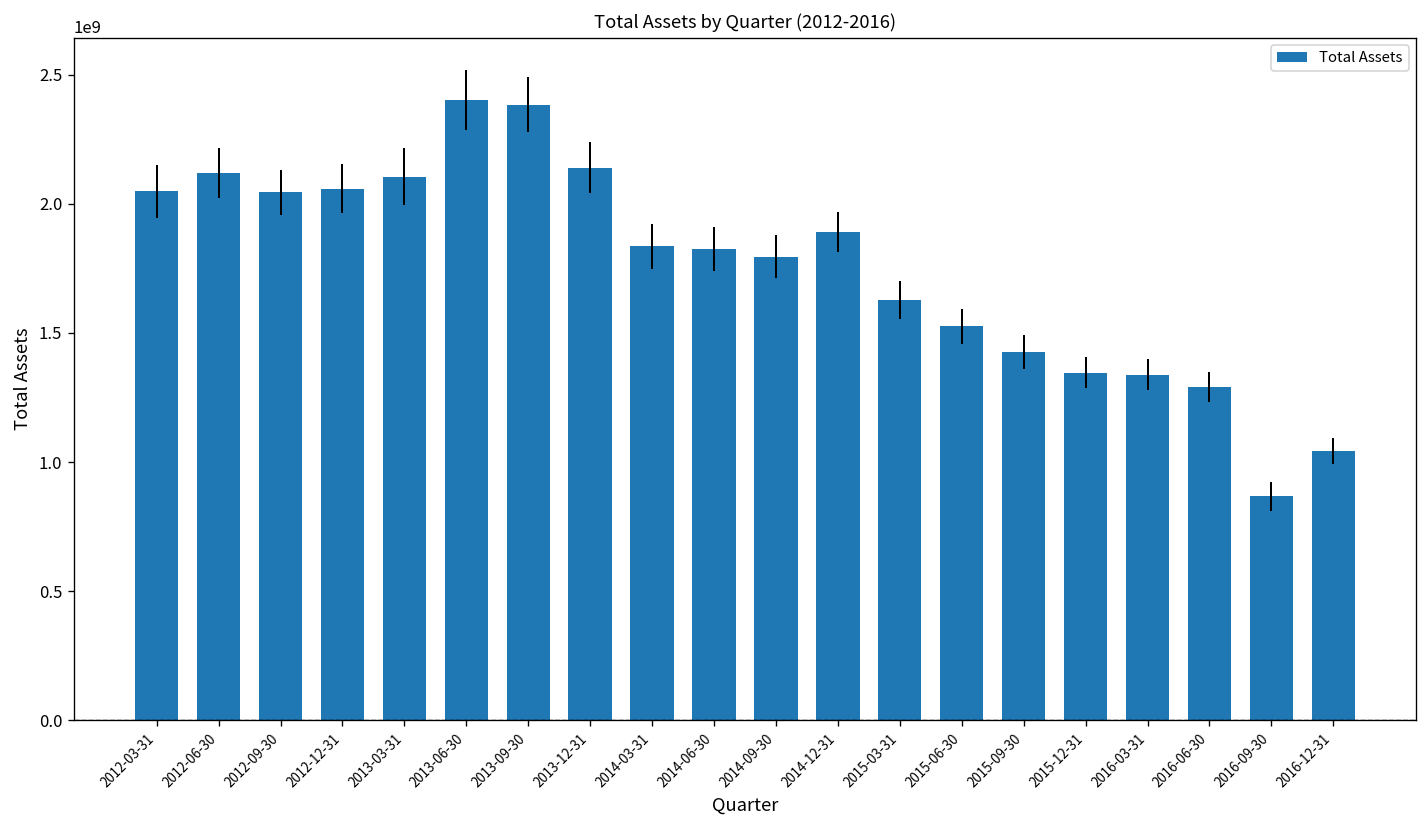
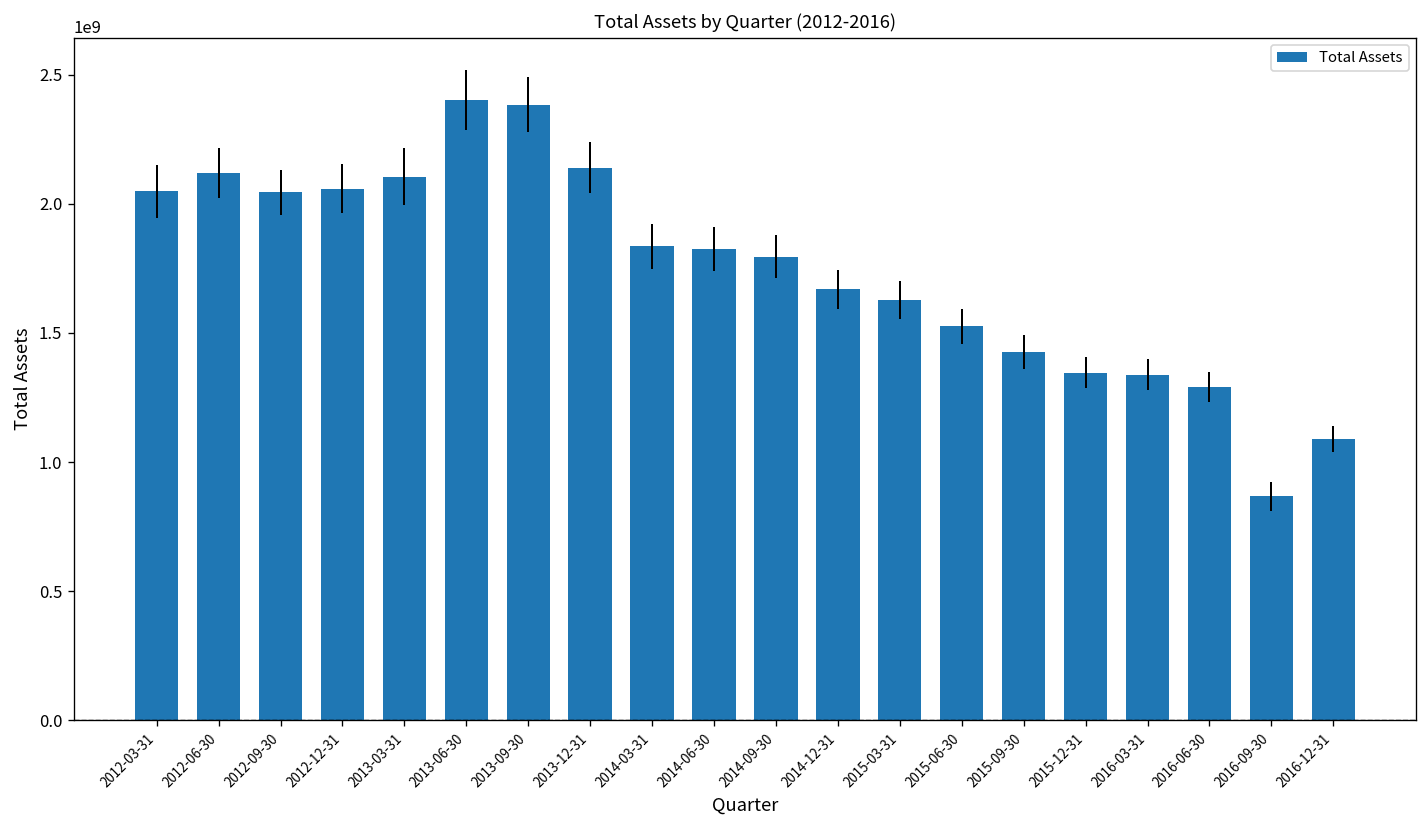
  {
    "2012-03-31": 2050000000,
    "2012-06-30": 2120000000,
    "2012-09-30": 2040000000,
    "2012-12-31": 2060000000,
    "2013-03-31": 2100000000,
    "2013-06-30": 2400000000,
    "2013-09-30": 2380000000,
    "2013-12-31": 2140000000,
    "2014-03-31": 1840000000,
    "2014-06-30": 1820000000,
    "2014-09-30": 1800000000,
-   "2014-12-31": 1890000000,
+   "2014-12-31": 1670000000,
    "2015-03-31": 1630000000,
    "2015-06-30": 1530000000,
    "2015-09-30": 1430000000,
    "2015-12-31": 1350000000,
    "2016-03-31": 1340000000,
    "2016-06-30": 1290000000,
    "2016-09-30": 870000000,
-   "2016-12-31": 1040000000
+   "2016-12-31": 1090000000
  }
